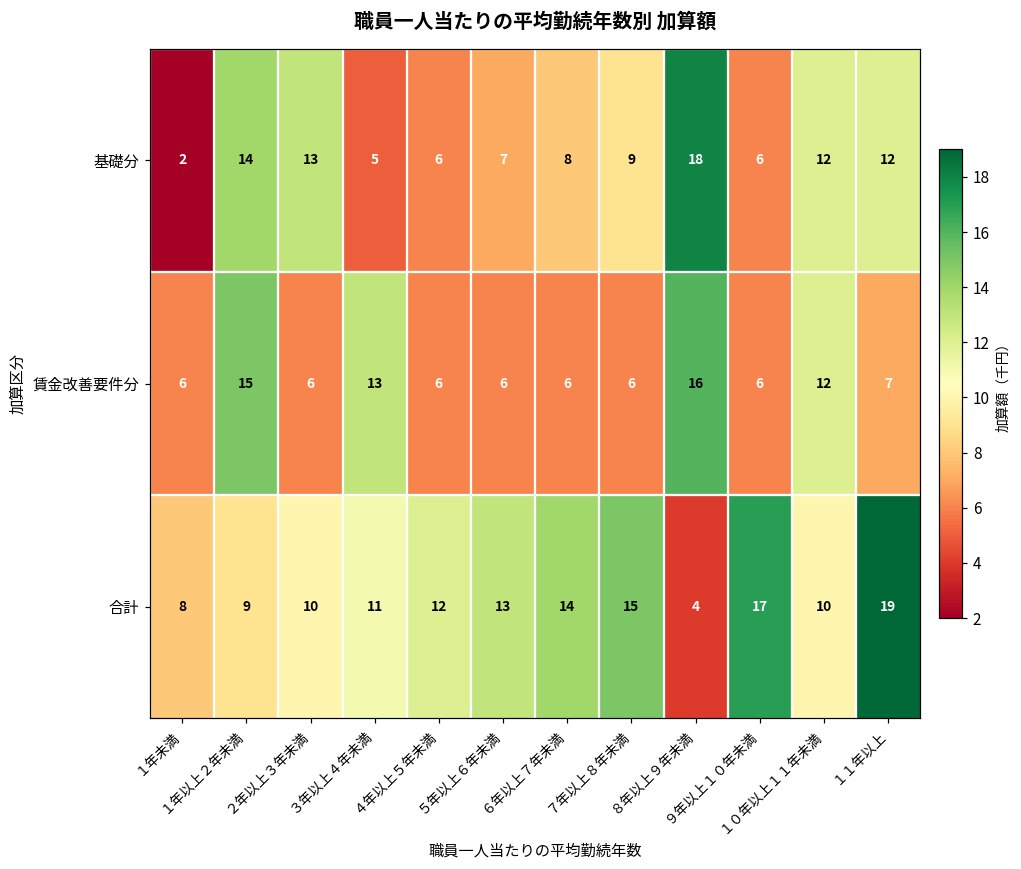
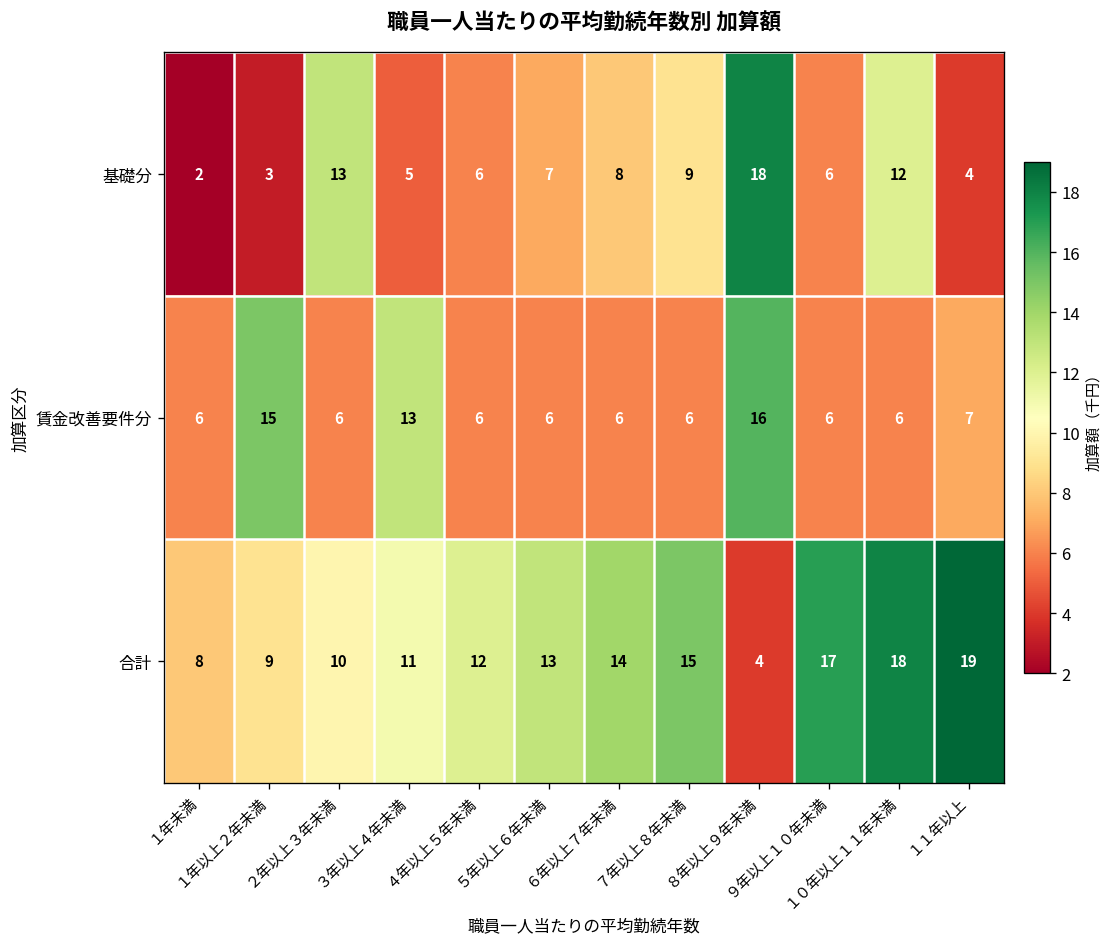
  {
    "基礎分": {
      "１年未満": 2,
-     "１年以上２年未満": 14,
+     "１年以上２年未満": 3,
      "２年以上３年未満": 13,
      "３年以上４年未満": 5,
      "４年以上５年未満": 6,
      "５年以上６年未満": 7,
      "６年以上７年未満": 8,
      "７年以上８年未満": 9,
      "８年以上９年未満": 18,
      "９年以上１０年未満": 6,
      "１０年以上１１年未満": 12,
-     "１１年以上": 12
+     "１１年以上": 4
    },
    "賃金改善要件分": {
      "１年未満": 6,
      "１年以上２年未満": 15,
      "２年以上３年未満": 6,
      "３年以上４年未満": 13,
      "４年以上５年未満": 6,
      "５年以上６年未満": 6,
      "６年以上７年未満": 6,
      "７年以上８年未満": 6,
      "８年以上９年未満": 16,
      "９年以上１０年未満": 6,
-     "１０年以上１１年未満": 12,
+     "１０年以上１１年未満": 6,
      "１１年以上": 7
    },
    "合計": {
      "１年未満": 8,
      "１年以上２年未満": 9,
      "２年以上３年未満": 10,
      "３年以上４年未満": 11,
      "４年以上５年未満": 12,
      "５年以上６年未満": 13,
      "６年以上７年未満": 14,
      "７年以上８年未満": 15,
      "８年以上９年未満": 4,
      "９年以上１０年未満": 17,
-     "１０年以上１１年未満": 10,
+     "１０年以上１１年未満": 18,
      "１１年以上": 19
    }
  }
